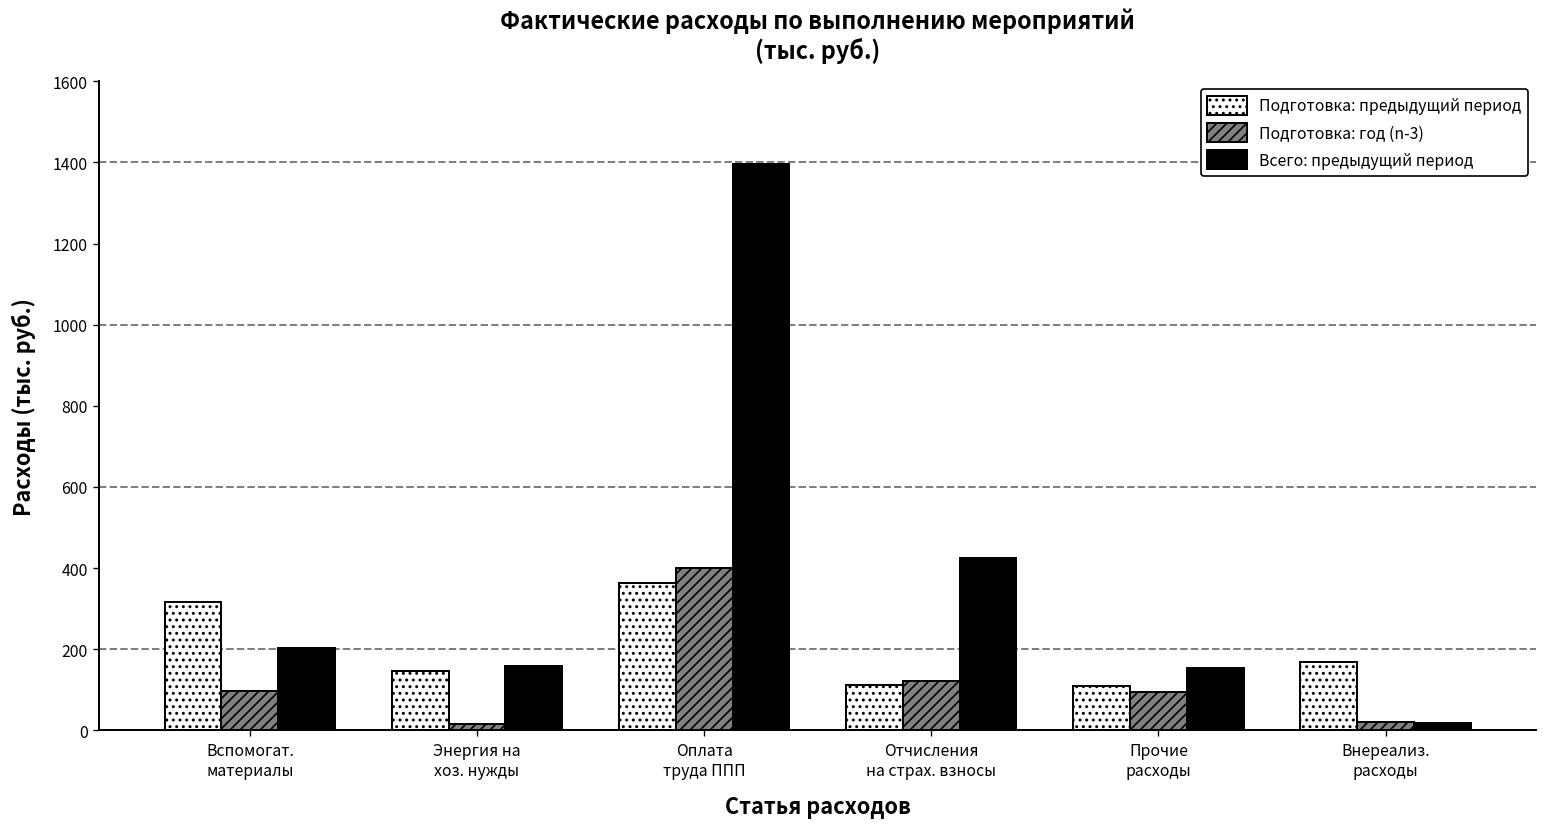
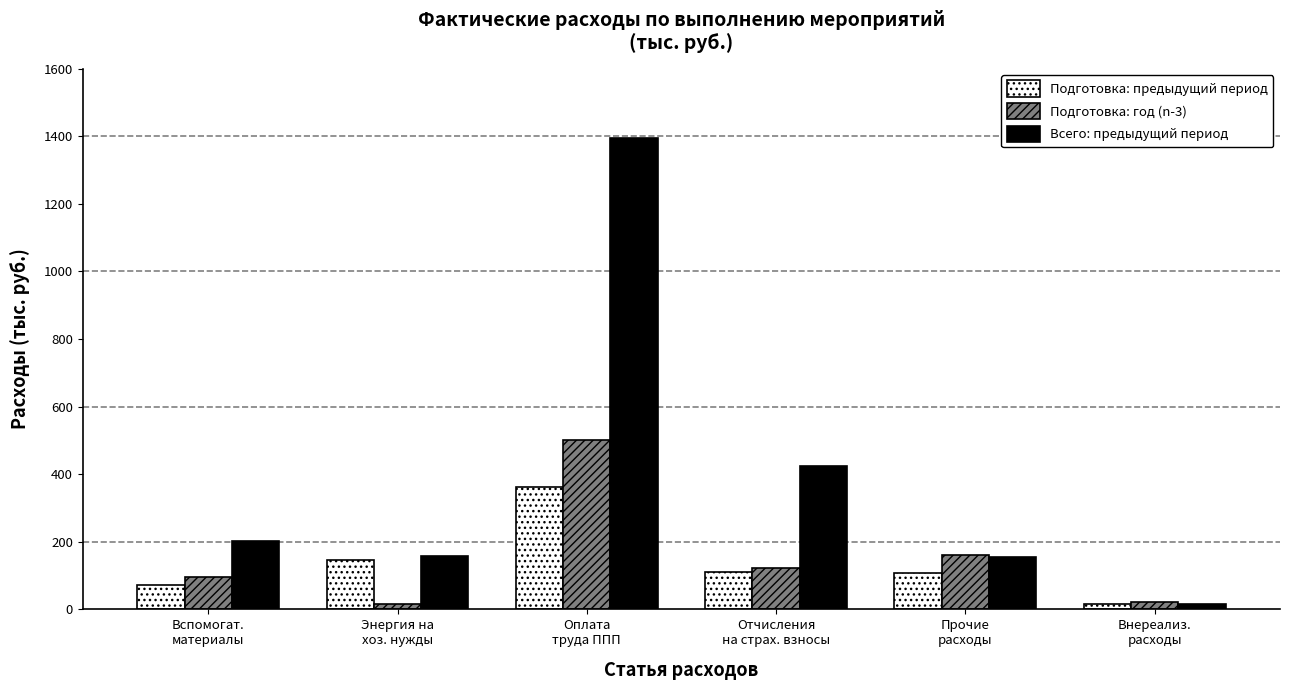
  {
    "Подготовка: предыдущий период": {
-     "Вспомогат. материалы": 320,
+     "Вспомогат. материалы": 70,
      "Энергия на хоз. нужды": 150,
      "Оплата труда ППП": 360,
      "Отчисления на страх. взносы": 110,
      "Прочие расходы": 110,
-     "Внереализ. расходы": 170
+     "Внереализ. расходы": 20
    },
    "Подготовка: год (n-3)": {
      "Вспомогат. материалы": 100,
      "Энергия на хоз. нужды": 20,
-     "Оплата труда ППП": 400,
+     "Оплата труда ППП": 500,
      "Отчисления на страх. взносы": 120,
-     "Прочие расходы": 90,
+     "Прочие расходы": 160,
      "Внереализ. расходы": 20
    },
    "Всего: предыдущий период": {
      "Вспомогат. материалы": 200,
      "Энергия на хоз. нужды": 160,
      "Оплата труда ППП": 1400,
      "Отчисления на страх. взносы": 420,
      "Прочие расходы": 150,
      "Внереализ. расходы": 20
    }
  }
